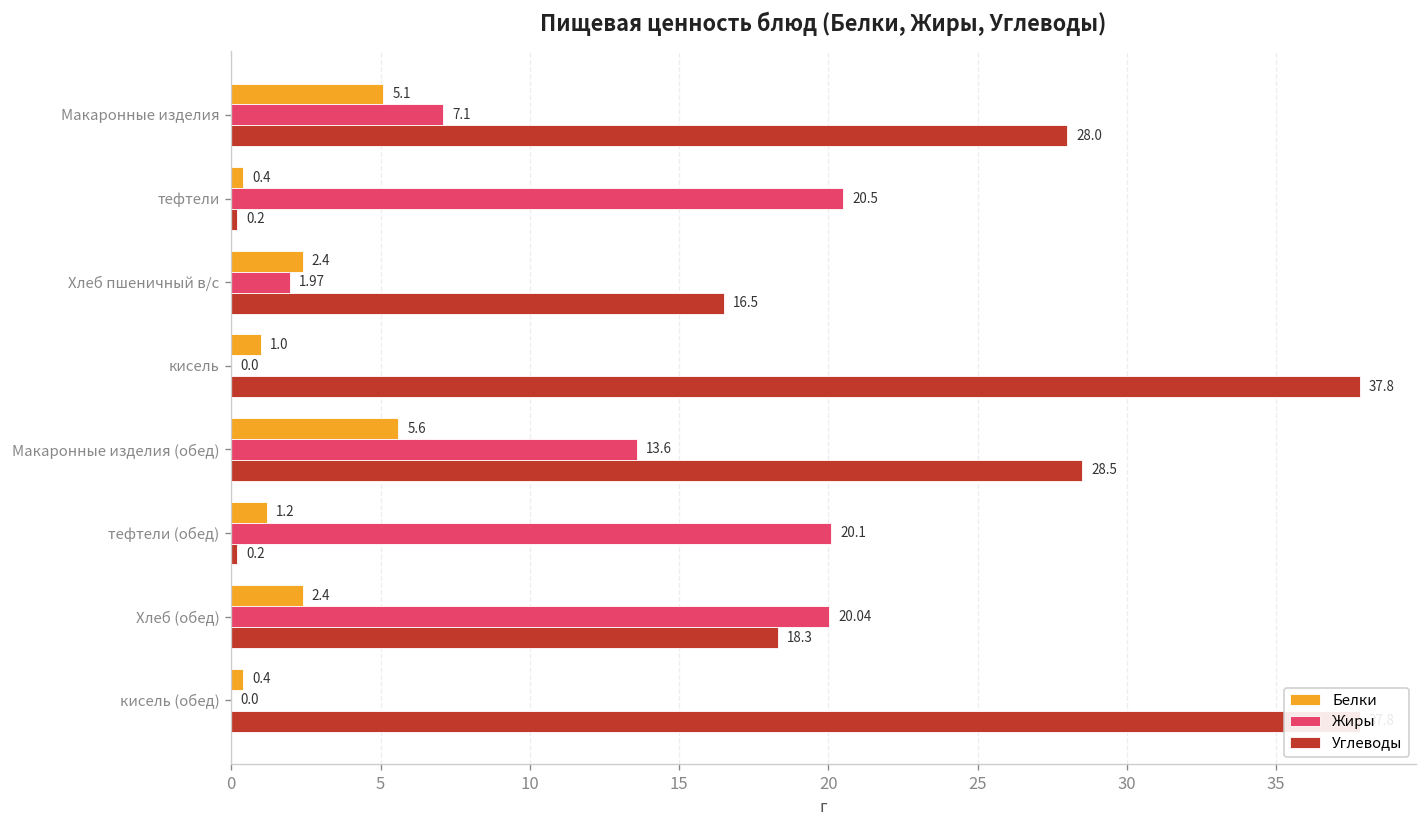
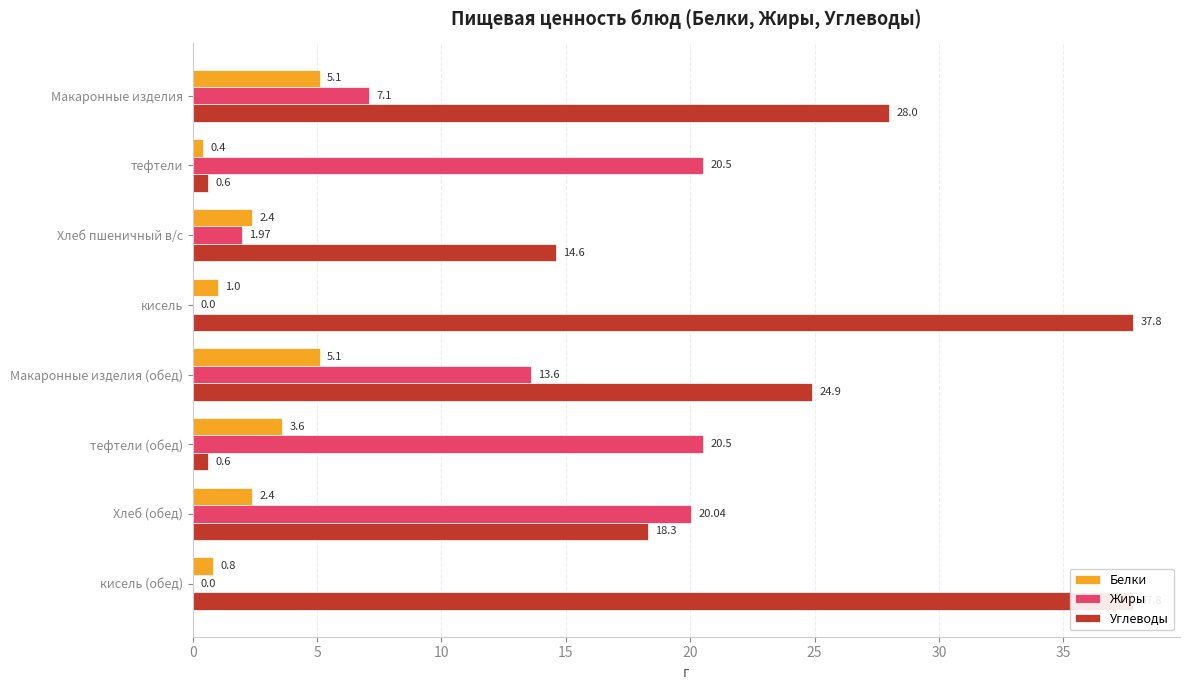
  {
    "Белки": {
      "Макаронные изделия": 5.1,
      "тефтели": 0.4,
      "Хлеб пшеничный в/с": 2.4,
      "кисель": 1.0,
-     "Макаронные изделия (обед)": 5.6,
-     "тефтели (обед)": 1.2,
+     "Макаронные изделия (обед)": 5.1,
+     "тефтели (обед)": 3.6,
      "Хлеб (обед)": 2.4,
-     "кисель (обед)": 0.4
+     "кисель (обед)": 0.8
    },
    "Жиры": {
      "Макаронные изделия": 7.1,
      "тефтели": 20.5,
      "Хлеб пшеничный в/с": 1.97,
      "кисель": 0.0,
      "Макаронные изделия (обед)": 13.6,
-     "тефтели (обед)": 20.1,
+     "тефтели (обед)": 20.5,
      "Хлеб (обед)": 20.04,
      "кисель (обед)": 0.0
    },
    "Углеводы": {
      "Макаронные изделия": 28.0,
-     "тефтели": 0.2,
-     "Хлеб пшеничный в/с": 16.5,
+     "тефтели": 0.6,
+     "Хлеб пшеничный в/с": 14.6,
      "кисель": 37.8,
-     "Макаронные изделия (обед)": 28.5,
-     "тефтели (обед)": 0.2,
+     "Макаронные изделия (обед)": 24.9,
+     "тефтели (обед)": 0.6,
      "Хлеб (обед)": 18.3
    }
  }
